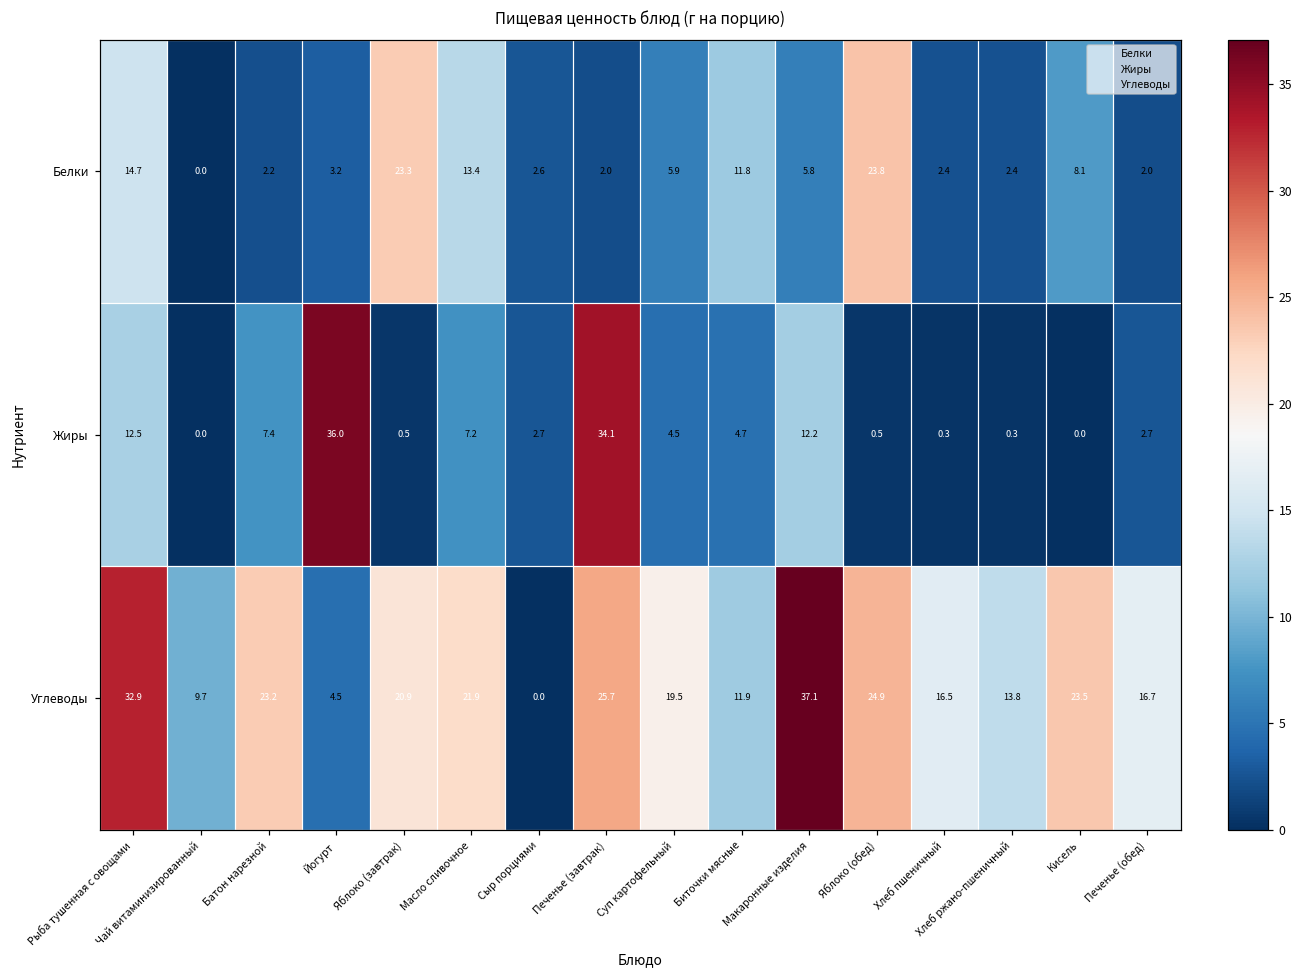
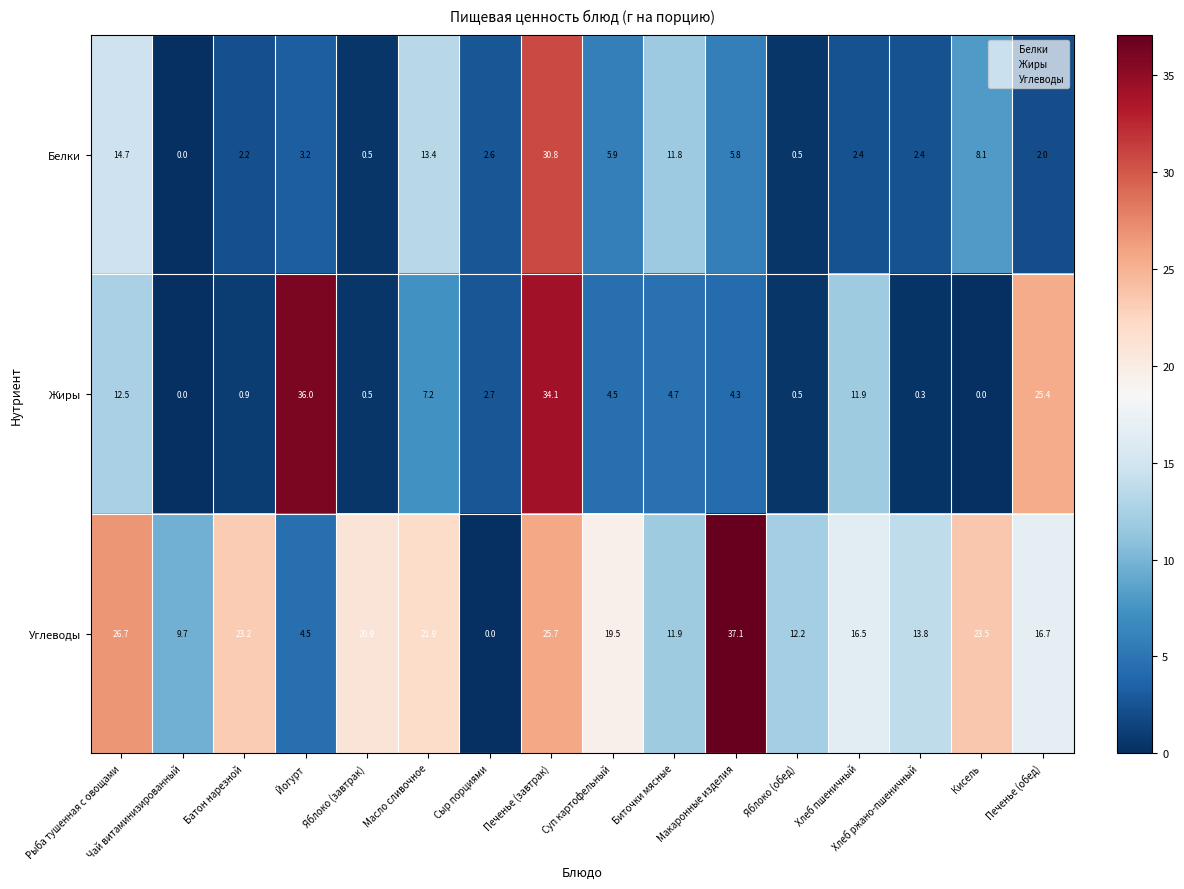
  {
    "Белки": {
      "Рыба тушенная с овощами": 14.7,
      "Чай витаминизированный": 0.0,
      "Батон нарезной": 2.2,
      "Йогурт": 3.2,
-     "Яблоко (завтрак)": 23.3,
+     "Яблоко (завтрак)": 0.5,
      "Масло сливочное": 13.4,
      "Сыр порциями": 2.6,
-     "Печенье (завтрак)": 2.0,
+     "Печенье (завтрак)": 30.8,
      "Суп картофельный": 5.9,
      "Биточки мясные": 11.8,
      "Макаронные изделия": 5.8,
-     "Яблоко (обед)": 23.8,
+     "Яблоко (обед)": 0.5,
      "Хлеб пшеничный": 2.4,
      "Хлеб ржано-пшеничный": 2.4,
      "Кисель": 8.1,
      "Печенье (обед)": 2.0
    },
    "Жиры": {
      "Рыба тушенная с овощами": 12.5,
      "Чай витаминизированный": 0.0,
-     "Батон нарезной": 7.4,
+     "Батон нарезной": 0.9,
      "Йогурт": 36.0,
      "Яблоко (завтрак)": 0.5,
      "Масло сливочное": 7.2,
      "Сыр порциями": 2.7,
      "Печенье (завтрак)": 34.1,
      "Суп картофельный": 4.5,
      "Биточки мясные": 4.7,
-     "Макаронные изделия": 12.2,
+     "Макаронные изделия": 4.3,
      "Яблоко (обед)": 0.5,
-     "Хлеб пшеничный": 0.3,
+     "Хлеб пшеничный": 11.9,
      "Хлеб ржано-пшеничный": 0.3,
      "Кисель": 0.0,
-     "Печенье (обед)": 2.7
+     "Печенье (обед)": 25.4
    },
    "Углеводы": {
-     "Рыба тушенная с овощами": 32.9,
+     "Рыба тушенная с овощами": 26.7,
      "Чай витаминизированный": 9.7,
      "Батон нарезной": 23.2,
      "Йогурт": 4.5,
      "Масло сливочное": 21.9,
      "Сыр порциями": 0.0,
      "Печенье (завтрак)": 25.7,
      "Суп картофельный": 19.5,
      "Биточки мясные": 11.9,
      "Макаронные изделия": 37.1,
-     "Яблоко (обед)": 24.9,
+     "Яблоко (обед)": 12.2,
      "Хлеб пшеничный": 16.5,
      "Хлеб ржано-пшеничный": 13.8,
      "Кисель": 23.5,
      "Печенье (обед)": 16.7
    }
  }
